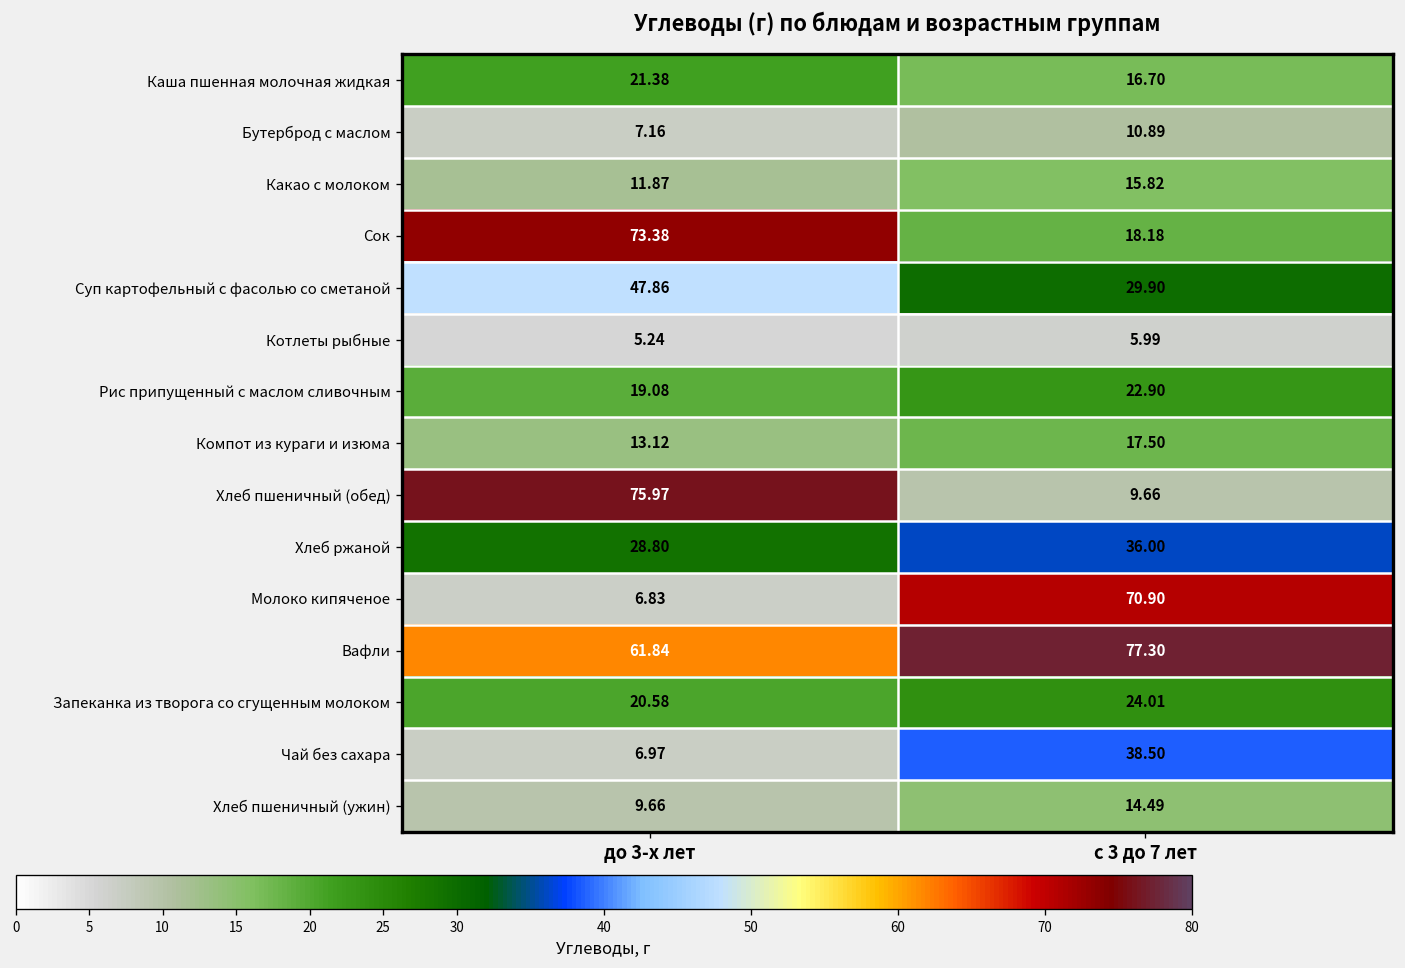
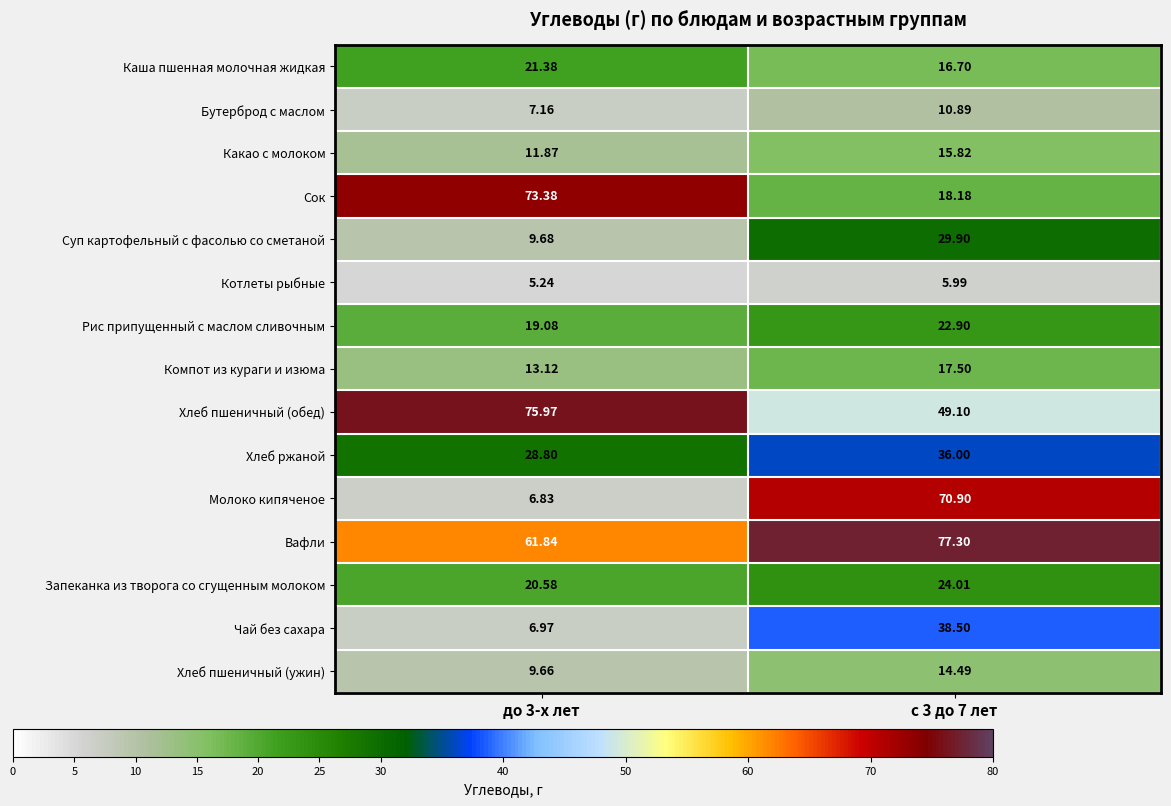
  {
    "Каша пшенная молочная жидкая": {
      "до 3-х лет": 21.38,
      "с 3 до 7 лет": 16.70
    },
    "Бутерброд с маслом": {
      "до 3-х лет": 7.16,
      "с 3 до 7 лет": 10.89
    },
    "Какао с молоком": {
      "до 3-х лет": 11.87,
      "с 3 до 7 лет": 15.82
    },
    "Сок": {
      "до 3-х лет": 73.38,
      "с 3 до 7 лет": 18.18
    },
    "Суп картофельный с фасолью со сметаной": {
-     "до 3-х лет": 47.86,
+     "до 3-х лет": 9.68,
      "с 3 до 7 лет": 29.90
    },
    "Котлеты рыбные": {
      "до 3-х лет": 5.24,
      "с 3 до 7 лет": 5.99
    },
    "Рис припущенный с маслом сливочным": {
      "до 3-х лет": 19.08,
      "с 3 до 7 лет": 22.90
    },
    "Компот из кураги и изюма": {
      "до 3-х лет": 13.12,
      "с 3 до 7 лет": 17.50
    },
    "Хлеб пшеничный (обед)": {
      "до 3-х лет": 75.97,
-     "с 3 до 7 лет": 9.66
+     "с 3 до 7 лет": 49.10
    },
    "Хлеб ржаной": {
      "до 3-х лет": 28.80,
      "с 3 до 7 лет": 36.00
    },
    "Молоко кипяченое": {
      "до 3-х лет": 6.83,
      "с 3 до 7 лет": 70.90
    },
    "Вафли": {
      "до 3-х лет": 61.84,
      "с 3 до 7 лет": 77.30
    },
    "Запеканка из творога со сгущенным молоком": {
      "до 3-х лет": 20.58,
      "с 3 до 7 лет": 24.01
    },
    "Чай без сахара": {
      "до 3-х лет": 6.97,
      "с 3 до 7 лет": 38.50
    },
    "Хлеб пшеничный (ужин)": {
      "до 3-х лет": 9.66,
      "с 3 до 7 лет": 14.49
    }
  }
